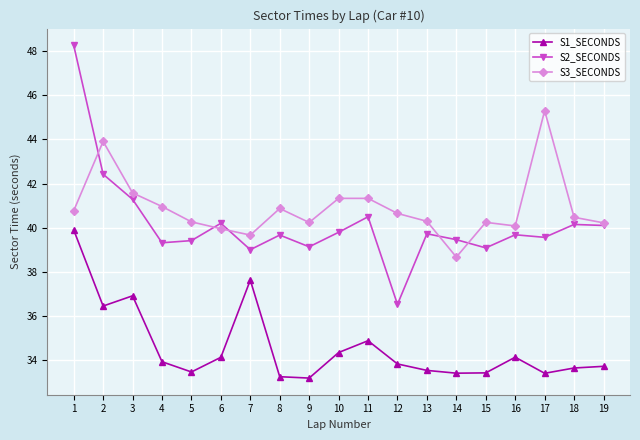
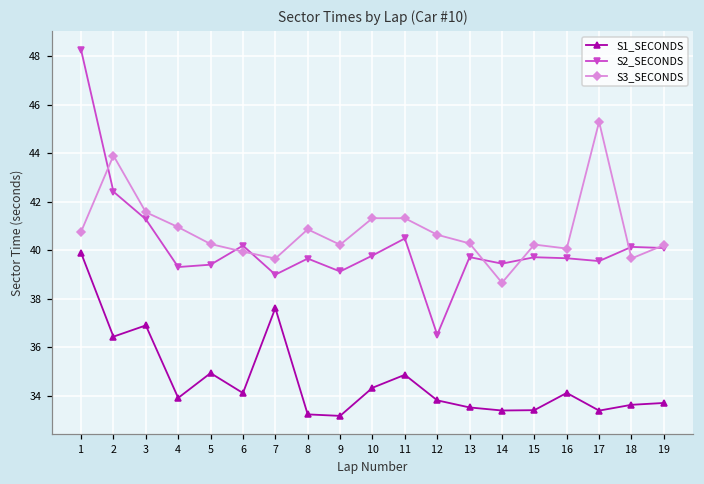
  {
    "S1_SECONDS": {
      "1": 39.9,
      "2": 36.4,
      "3": 36.9,
      "4": 33.9,
-     "5": 33.5,
+     "5": 34.9,
      "6": 34.1,
      "7": 37.6,
      "8": 33.2,
      "9": 33.2,
      "10": 34.3,
      "11": 34.9,
      "12": 33.8,
      "13": 33.5,
      "14": 33.4,
      "15": 33.4,
      "16": 34.1,
      "17": 33.4,
      "18": 33.6,
      "19": 33.7
    },
    "S2_SECONDS": {
      "1": 48.3,
      "2": 42.4,
      "3": 41.3,
      "4": 39.3,
      "5": 39.4,
      "6": 40.2,
      "7": 39.0,
      "8": 39.7,
      "9": 39.1,
      "10": 39.8,
      "11": 40.5,
      "12": 36.5,
      "13": 39.7,
      "14": 39.5,
-     "15": 39.1,
+     "15": 39.7,
      "16": 39.7,
      "17": 39.6,
      "18": 40.1,
      "19": 40.1
    },
    "S3_SECONDS": {
      "1": 40.8,
      "2": 43.9,
      "3": 41.6,
      "4": 41.0,
      "5": 40.3,
      "6": 40.0,
      "7": 39.7,
      "8": 40.9,
      "9": 40.2,
      "10": 41.3,
      "11": 41.3,
      "12": 40.6,
      "13": 40.3,
      "14": 38.7,
      "15": 40.2,
      "16": 40.1,
      "17": 45.3,
-     "18": 40.5,
+     "18": 39.7,
      "19": 40.2
    }
  }
